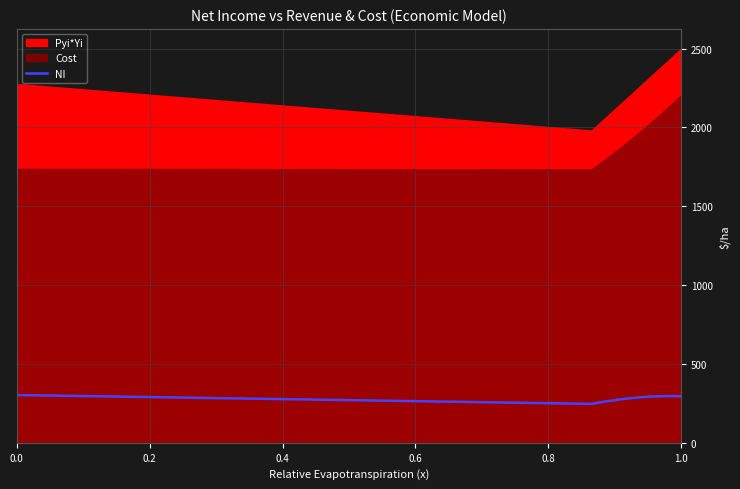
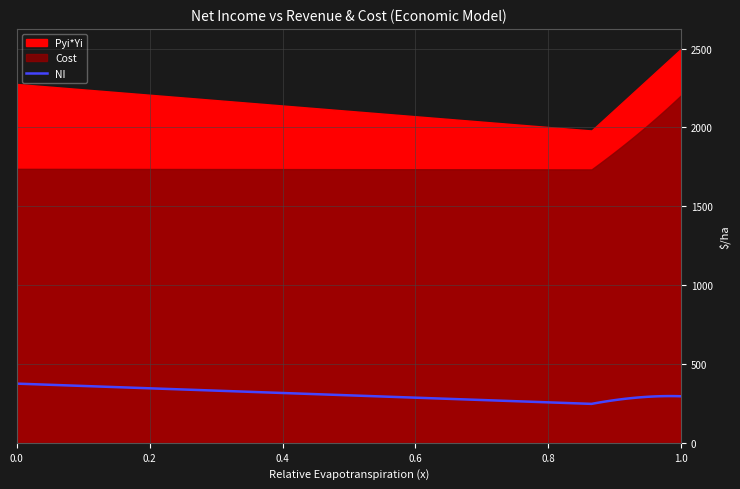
  {
    "NI": {
-     "0.0": 300,
+     "0.0": 380,
      "1.0": 300
    }
  }
